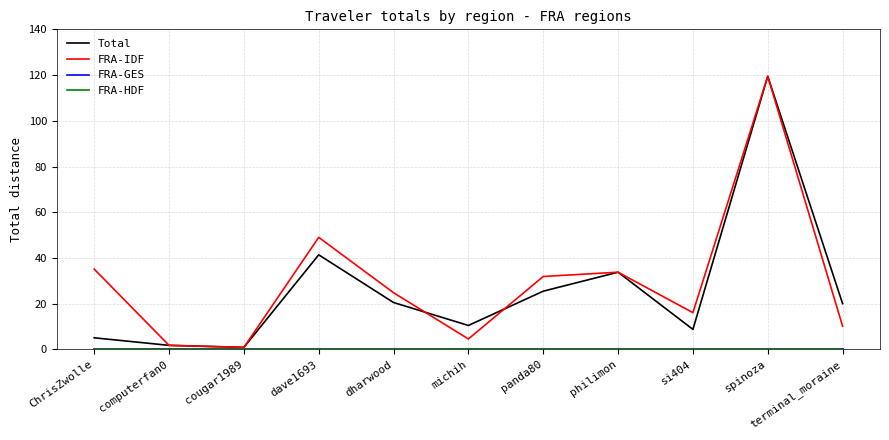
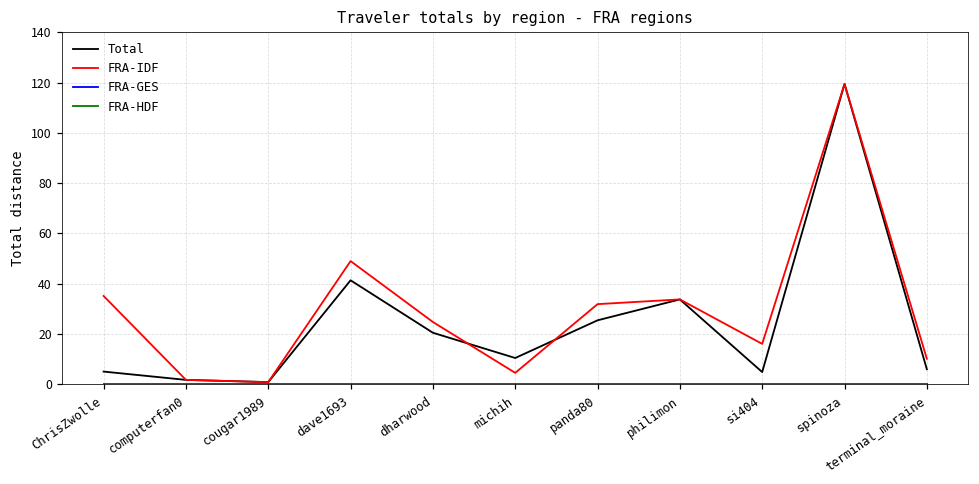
  {
    "Total": {
      "ChrisZwolle": 5,
      "dave1693": 41,
      "dharwood": 21,
      "michih": 10,
      "panda80": 25,
-     "si404": 9,
-     "terminal_moraine": 20
+     "si404": 5,
+     "terminal_moraine": 6
    },
    "FRA-IDF": {
      "ChrisZwolle": 35,
      "dave1693": 49,
      "dharwood": 25,
      "michih": 5,
      "panda80": 32,
      "si404": 16,
      "terminal_moraine": 10
    },
    "FRA-HDF": {
      "ChrisZwolle": 0,
      "computerfan0": 0,
      "dave1693": 0,
      "dharwood": 0,
      "michih": 0,
      "panda80": 0,
      "philimon": 0,
      "si404": 0,
      "spinoza": 0,
      "terminal_moraine": 0
    }
  }
